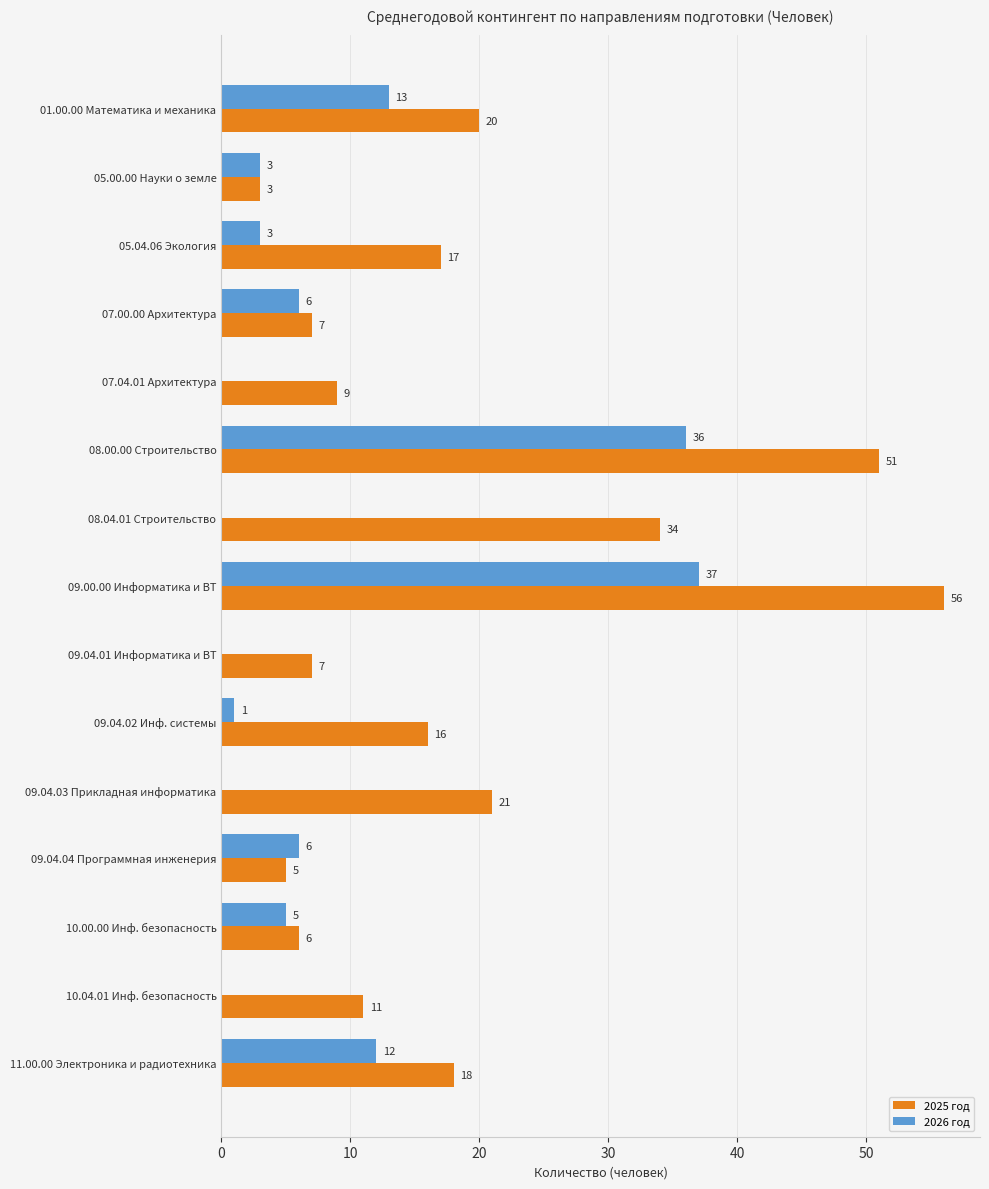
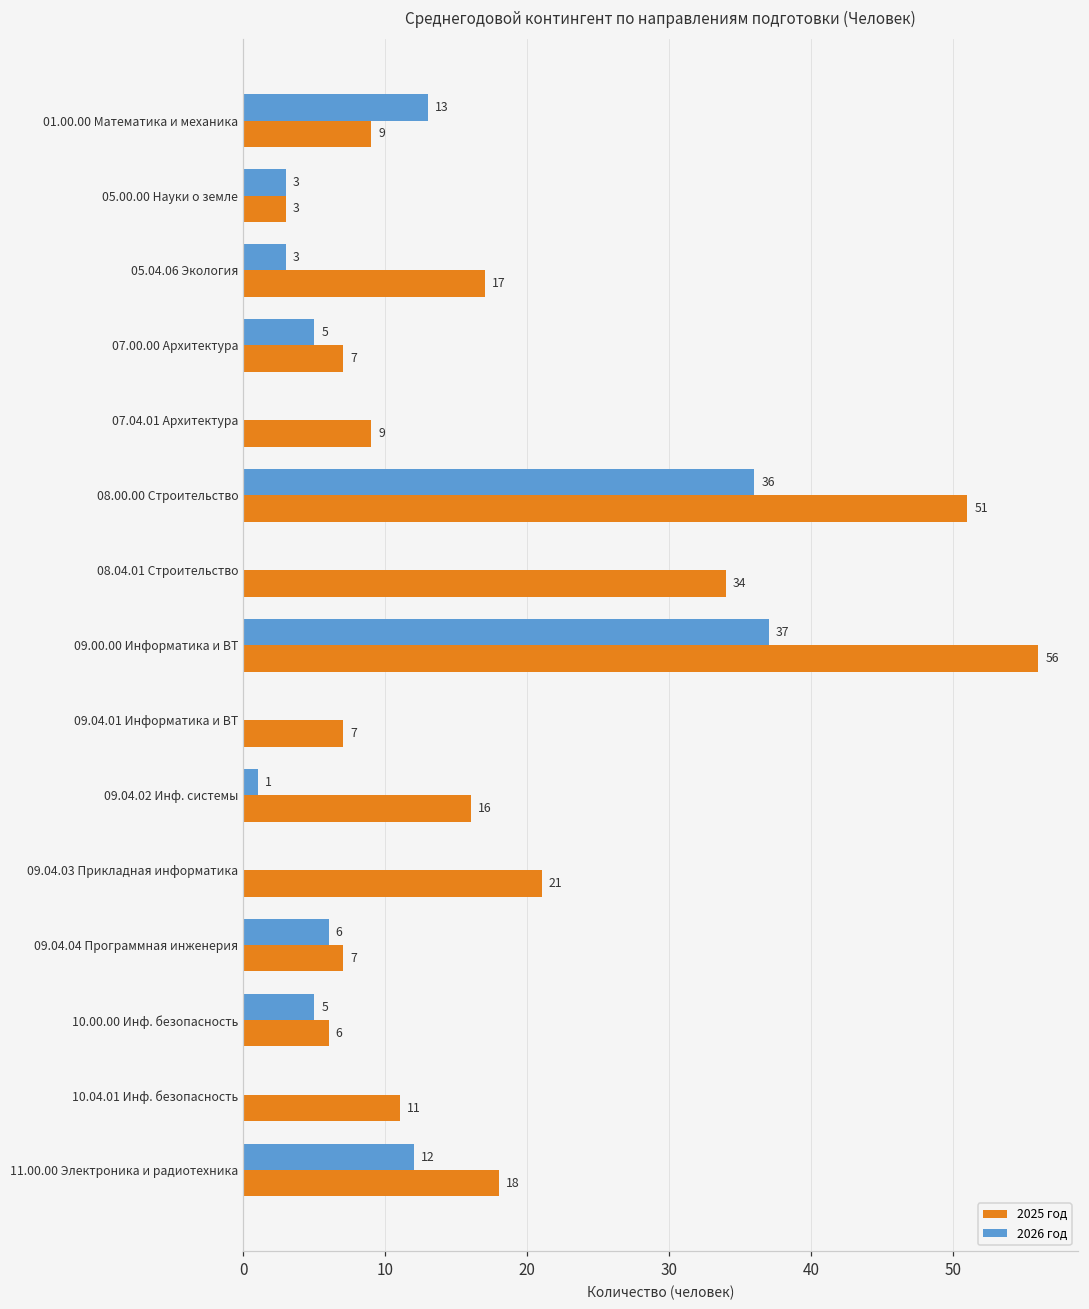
  {
    "2025 год": {
-     "01.00.00 Математика и механика": 20,
+     "01.00.00 Математика и механика": 9,
      "05.00.00 Науки о земле": 3,
      "05.04.06 Экология": 17,
      "07.00.00 Архитектура": 7,
      "07.04.01 Архитектура": 9,
      "08.00.00 Строительство": 51,
      "08.04.01 Строительство": 34,
      "09.00.00 Информатика и ВТ": 56,
      "09.04.01 Информатика и ВТ": 7,
      "09.04.02 Инф. системы": 16,
      "09.04.03 Прикладная информатика": 21,
-     "09.04.04 Программная инженерия": 5,
+     "09.04.04 Программная инженерия": 7,
      "10.00.00 Инф. безопасность": 6,
      "10.04.01 Инф. безопасность": 11,
      "11.00.00 Электроника и радиотехника": 18
    },
    "2026 год": {
      "01.00.00 Математика и механика": 13,
      "05.00.00 Науки о земле": 3,
      "05.04.06 Экология": 3,
-     "07.00.00 Архитектура": 6,
+     "07.00.00 Архитектура": 5,
      "08.00.00 Строительство": 36,
      "09.00.00 Информатика и ВТ": 37,
      "09.04.02 Инф. системы": 1,
      "09.04.04 Программная инженерия": 6,
      "10.00.00 Инф. безопасность": 5,
      "11.00.00 Электроника и радиотехника": 12
    }
  }
